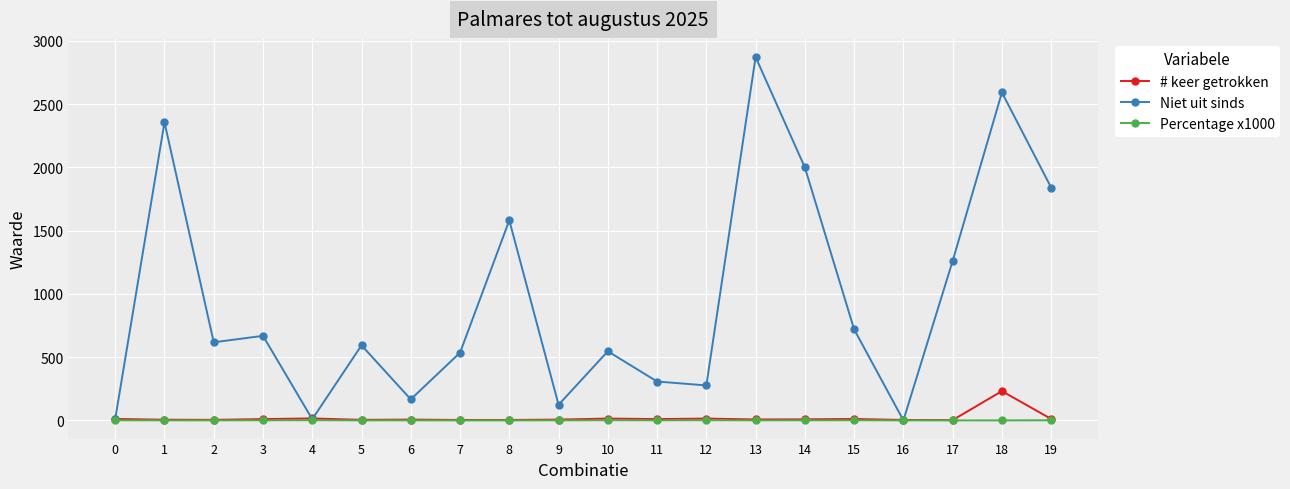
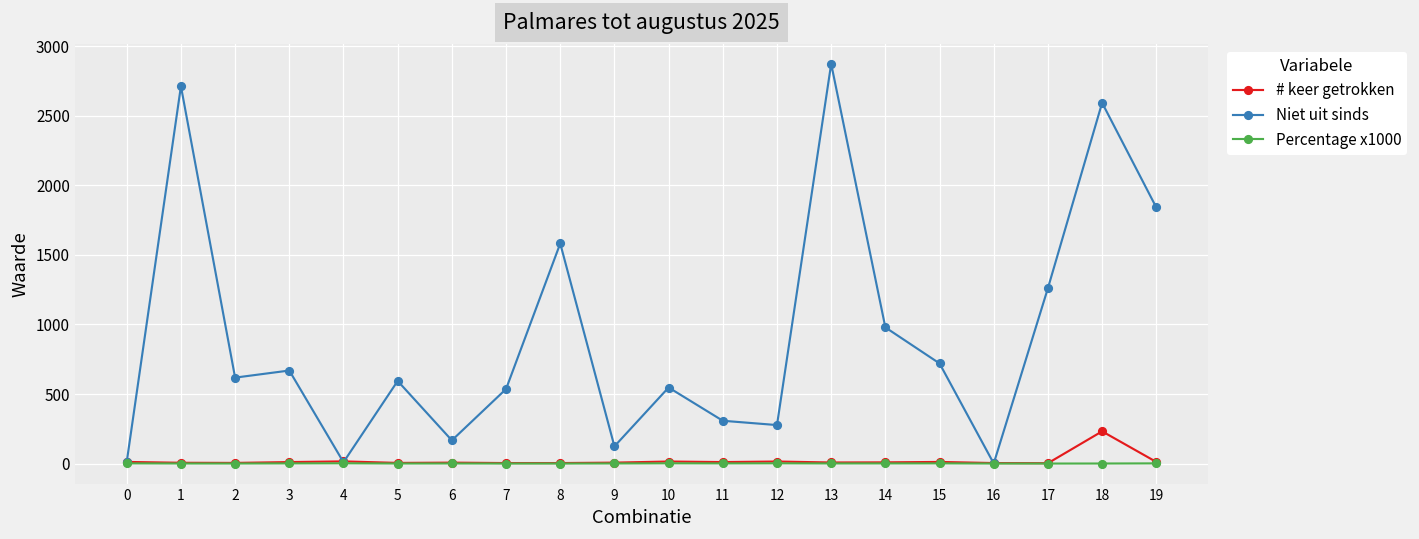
  {
    "# keer getrokken": {
      "18": 230
    },
    "Niet uit sinds": {
-     "1": 2360,
+     "1": 2710,
      "2": 620,
      "3": 670,
      "5": 590,
      "6": 170,
      "7": 540,
      "8": 1580,
      "9": 120,
      "10": 550,
      "11": 310,
      "12": 280,
      "13": 2870,
-     "14": 2000,
+     "14": 980,
      "15": 720,
      "17": 1260,
      "18": 2590,
      "19": 1840
    },
    "Percentage x1000": {
      "18": 0
    }
  }
